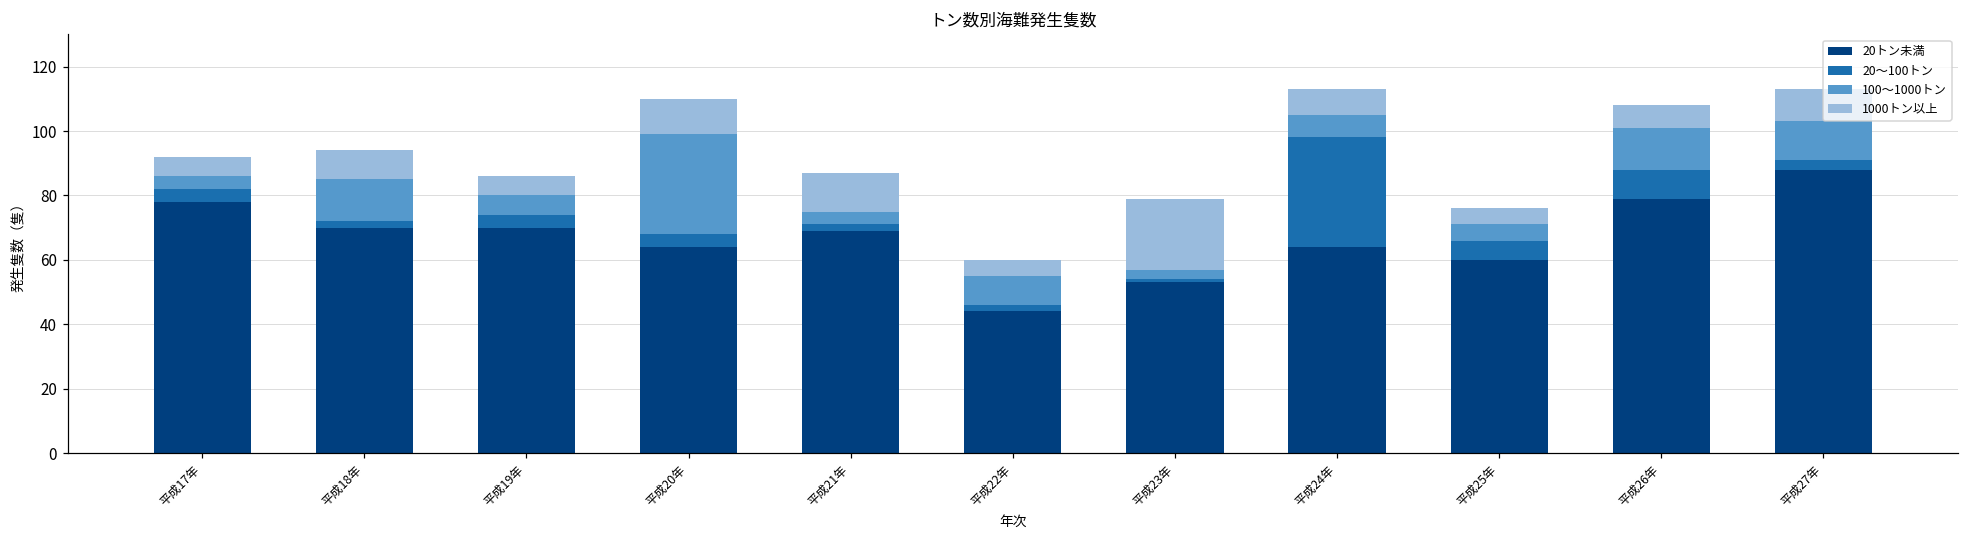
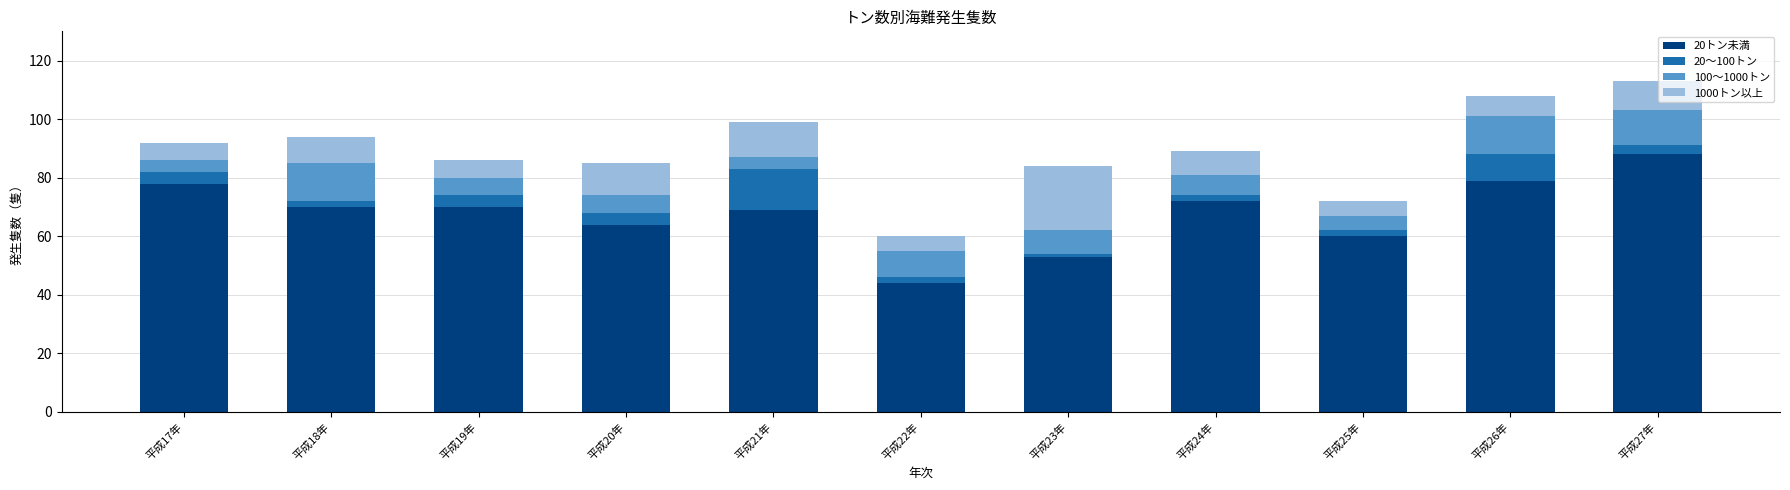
  {
    "20トン未満": {
      "平成17年": 78,
      "平成18年": 70,
      "平成19年": 70,
      "平成20年": 64,
      "平成21年": 69,
      "平成22年": 44,
      "平成23年": 53,
-     "平成24年": 64,
+     "平成24年": 72,
      "平成25年": 60,
      "平成26年": 79,
      "平成27年": 88
    },
    "20～100トン": {
      "平成17年": 4,
      "平成18年": 2,
      "平成19年": 4,
      "平成20年": 4,
-     "平成21年": 2,
+     "平成21年": 14,
      "平成22年": 2,
      "平成23年": 1,
-     "平成24年": 34,
-     "平成25年": 6,
+     "平成24年": 2,
+     "平成25年": 2,
      "平成26年": 9,
      "平成27年": 3
    },
    "100～1000トン": {
      "平成17年": 4,
      "平成18年": 13,
      "平成19年": 6,
-     "平成20年": 31,
+     "平成20年": 6,
      "平成21年": 4,
      "平成22年": 9,
-     "平成23年": 3,
+     "平成23年": 8,
      "平成24年": 7,
      "平成25年": 5,
      "平成26年": 13,
      "平成27年": 12
    },
    "1000トン以上": {
      "平成17年": 6,
      "平成18年": 9,
      "平成19年": 6,
      "平成20年": 11,
      "平成21年": 12,
      "平成22年": 5,
      "平成23年": 22,
      "平成24年": 8,
      "平成25年": 5,
      "平成26年": 7,
      "平成27年": 10
    }
  }
